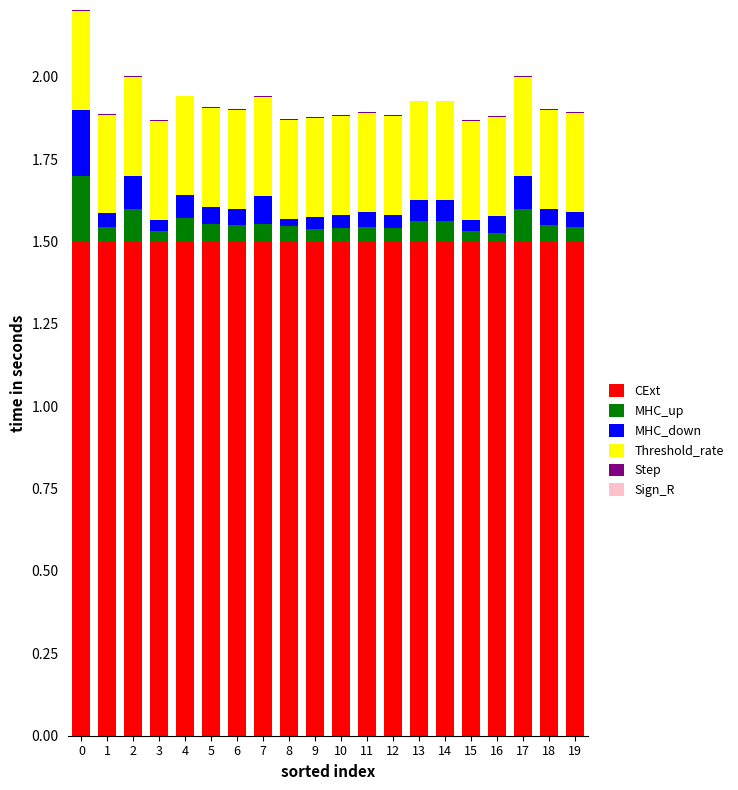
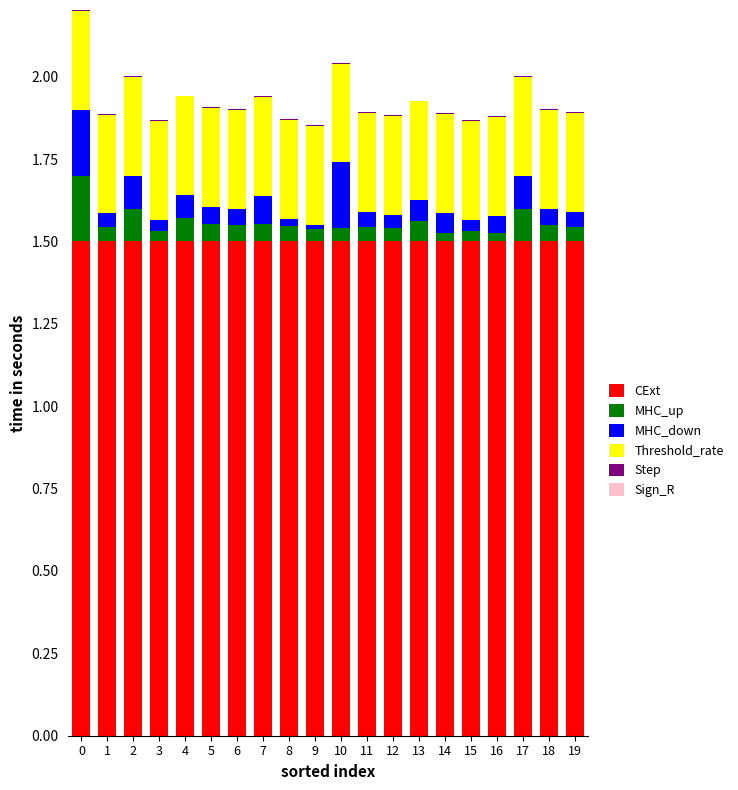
  {
    "CExt": {
      "0": 1.50,
      "1": 1.50,
      "2": 1.50,
      "3": 1.50,
      "4": 1.50,
      "5": 1.50,
      "6": 1.50,
      "7": 1.50,
      "8": 1.50,
      "9": 1.50,
      "10": 1.50,
      "11": 1.50,
      "12": 1.50,
      "13": 1.50,
      "14": 1.50,
      "15": 1.50,
      "16": 1.50,
      "17": 1.50,
      "18": 1.50,
      "19": 1.50
    },
    "MHC_up": {
      "0": 0.20,
      "1": 0.04,
      "2": 0.10,
      "3": 0.03,
      "4": 0.07,
      "5": 0.05,
      "6": 0.05,
      "7": 0.05,
      "8": 0.05,
      "9": 0.04,
      "10": 0.04,
      "11": 0.04,
      "12": 0.04,
      "13": 0.06,
-     "14": 0.06,
+     "14": 0.02,
      "15": 0.03,
      "16": 0.02,
      "17": 0.10,
      "18": 0.05,
      "19": 0.04
    },
    "MHC_down": {
      "0": 0.20,
      "1": 0.04,
      "2": 0.10,
      "3": 0.03,
      "4": 0.07,
      "5": 0.05,
      "6": 0.05,
      "7": 0.08,
      "8": 0.02,
-     "9": 0.04,
-     "10": 0.04,
+     "9": 0.01,
+     "10": 0.20,
      "11": 0.04,
      "12": 0.04,
      "13": 0.06,
      "14": 0.06,
      "15": 0.03,
      "16": 0.05,
      "17": 0.10,
      "18": 0.05,
      "19": 0.04
    },
    "Threshold_rate": {
      "0": 0.30,
      "1": 0.30,
      "2": 0.30,
      "3": 0.30,
      "4": 0.30,
      "5": 0.30,
      "6": 0.30,
      "7": 0.30,
      "8": 0.30,
      "9": 0.30,
      "10": 0.30,
      "11": 0.30,
      "12": 0.30,
      "13": 0.30,
      "14": 0.30,
      "15": 0.30,
      "16": 0.30,
      "17": 0.30,
      "18": 0.30,
      "19": 0.30
    },
    "Sign_R": {
      "0": 0.00,
      "1": 0.00,
      "2": 0.00,
      "3": 0.00,
      "4": 0.00,
      "5": 0.00,
      "6": 0.00,
      "7": 0.00,
      "8": 0.00,
      "9": 0.00,
      "10": 0.00,
      "11": 0.00,
      "12": 0.00,
      "13": 0.00,
      "14": 0.00,
      "15": 0.00,
      "16": 0.00,
      "17": 0.00,
      "18": 0.00,
      "19": 0.00
    }
  }
